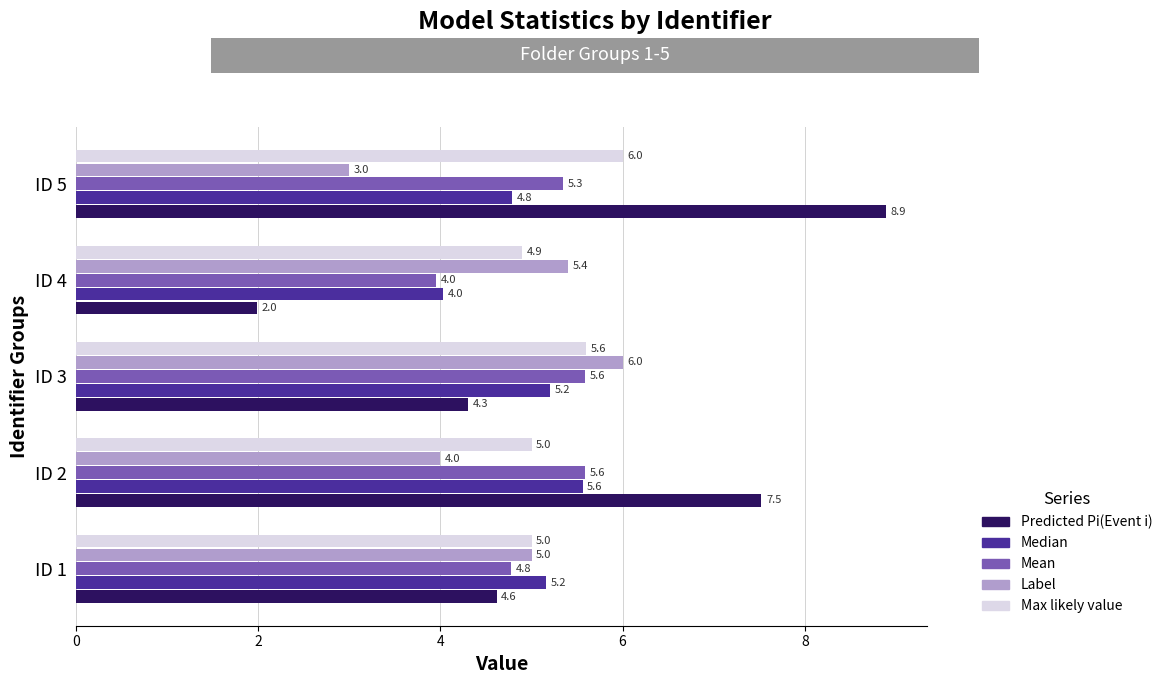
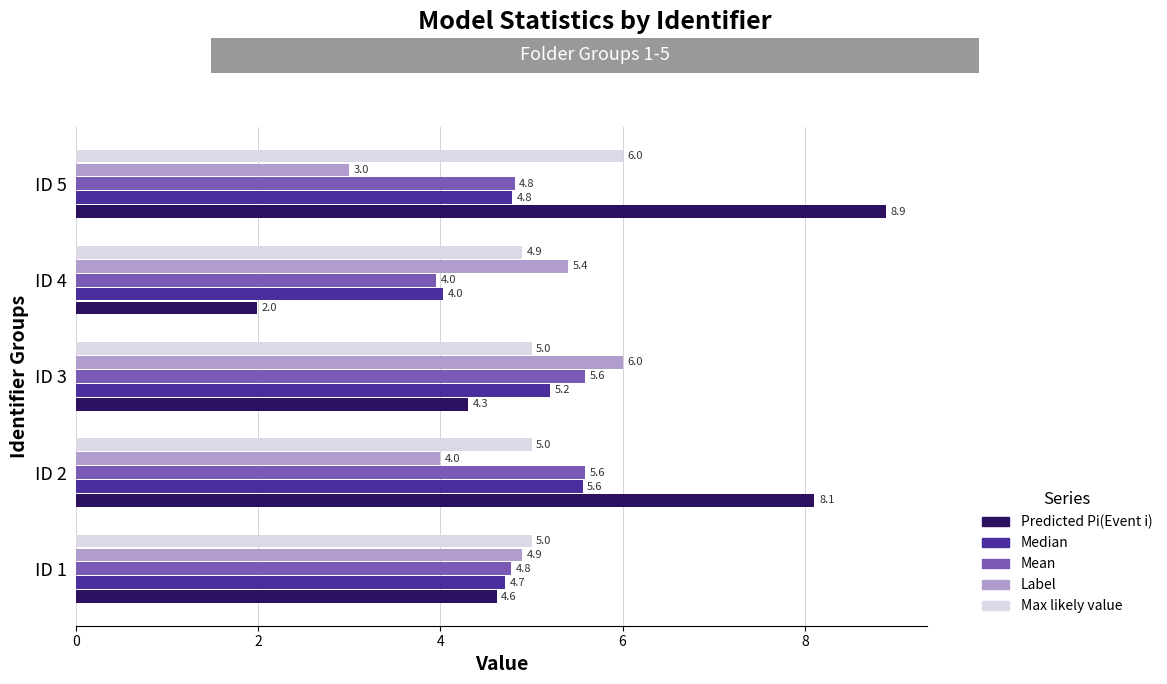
  {
    "Predicted Pi(Event i)": {
      "ID 5": 8.9,
      "ID 4": 2.0,
      "ID 3": 4.3,
-     "ID 2": 7.5,
+     "ID 2": 8.1,
      "ID 1": 4.6
    },
    "Median": {
      "ID 5": 4.8,
      "ID 4": 4.0,
      "ID 3": 5.2,
      "ID 2": 5.6,
-     "ID 1": 5.2
+     "ID 1": 4.7
    },
    "Mean": {
-     "ID 5": 5.3,
+     "ID 5": 4.8,
      "ID 4": 4.0,
      "ID 3": 5.6,
      "ID 2": 5.6,
      "ID 1": 4.8
    },
    "Label": {
      "ID 5": 3.0,
      "ID 4": 5.4,
      "ID 3": 6.0,
      "ID 2": 4.0,
-     "ID 1": 5.0
+     "ID 1": 4.9
    },
    "Max likely value": {
      "ID 5": 6.0,
      "ID 4": 4.9,
-     "ID 3": 5.6,
+     "ID 3": 5.0,
      "ID 2": 5.0,
      "ID 1": 5.0
    }
  }
